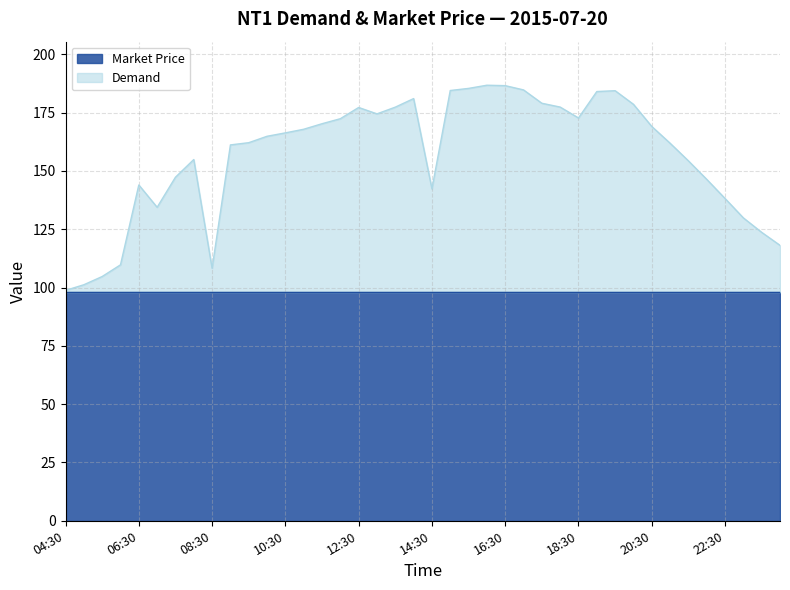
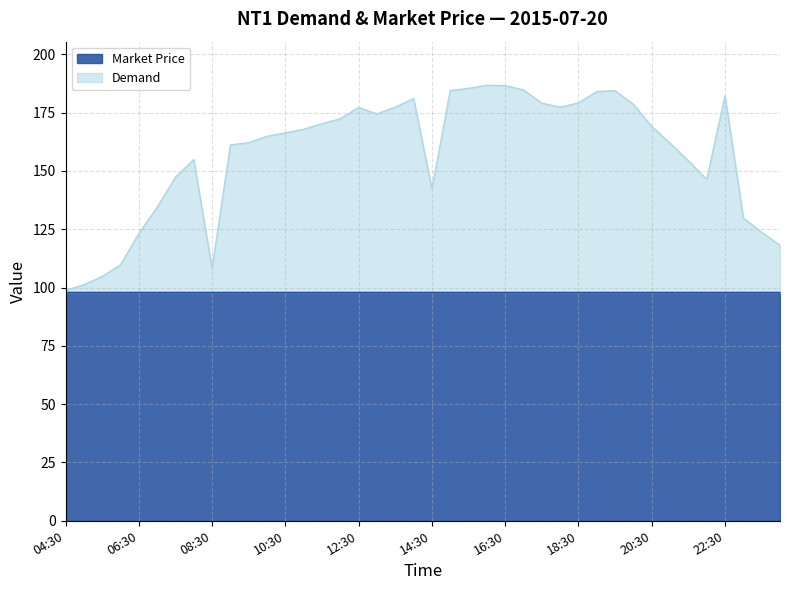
  {
    "Demand": {
-     "06:30": 144,
+     "06:30": 123,
      "08:30": 108,
      "10:30": 166,
      "12:30": 177,
      "14:30": 142,
      "16:30": 187,
-     "18:30": 173,
+     "18:30": 179,
      "20:30": 169,
-     "22:30": 138
+     "22:30": 182
    },
    "Market Price": {
      "06:30": 98,
      "08:30": 98,
      "10:30": 98,
      "12:30": 98,
      "14:30": 98,
      "16:30": 98,
      "18:30": 98,
      "20:30": 98,
      "22:30": 98
    }
  }
